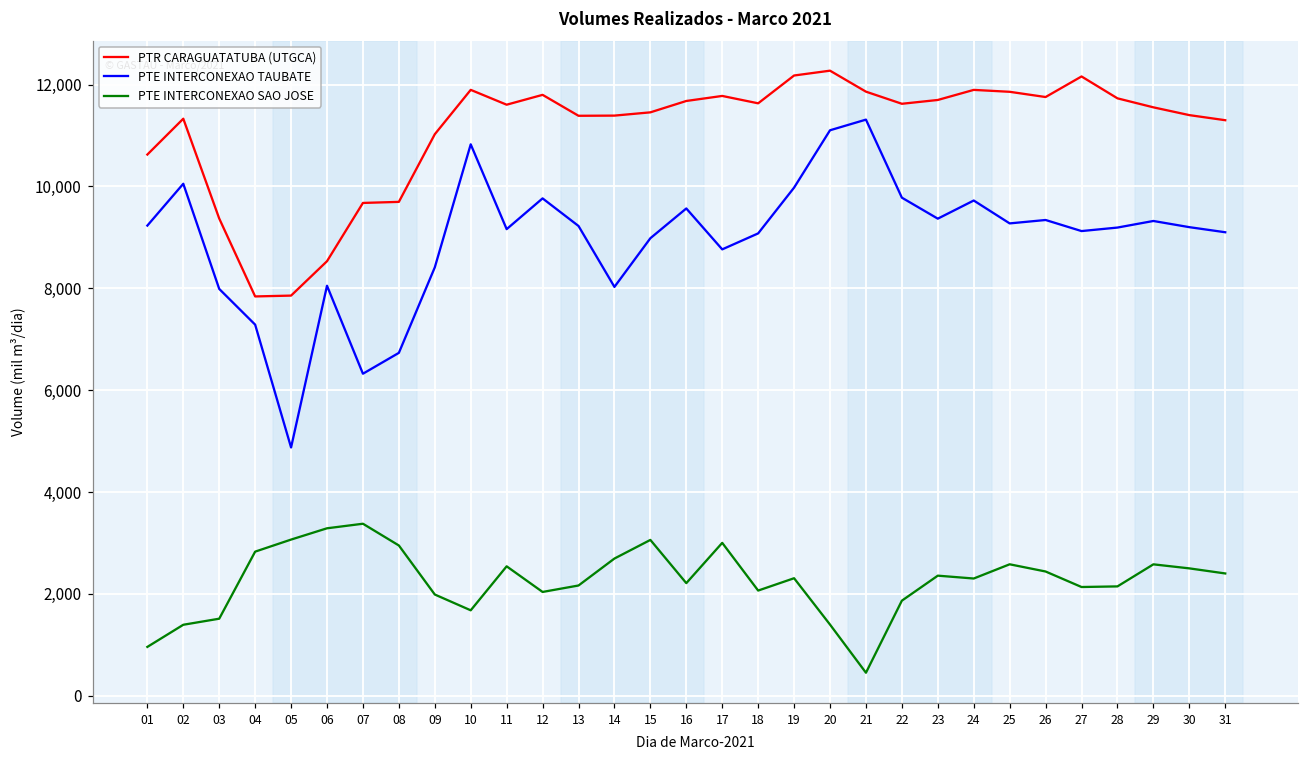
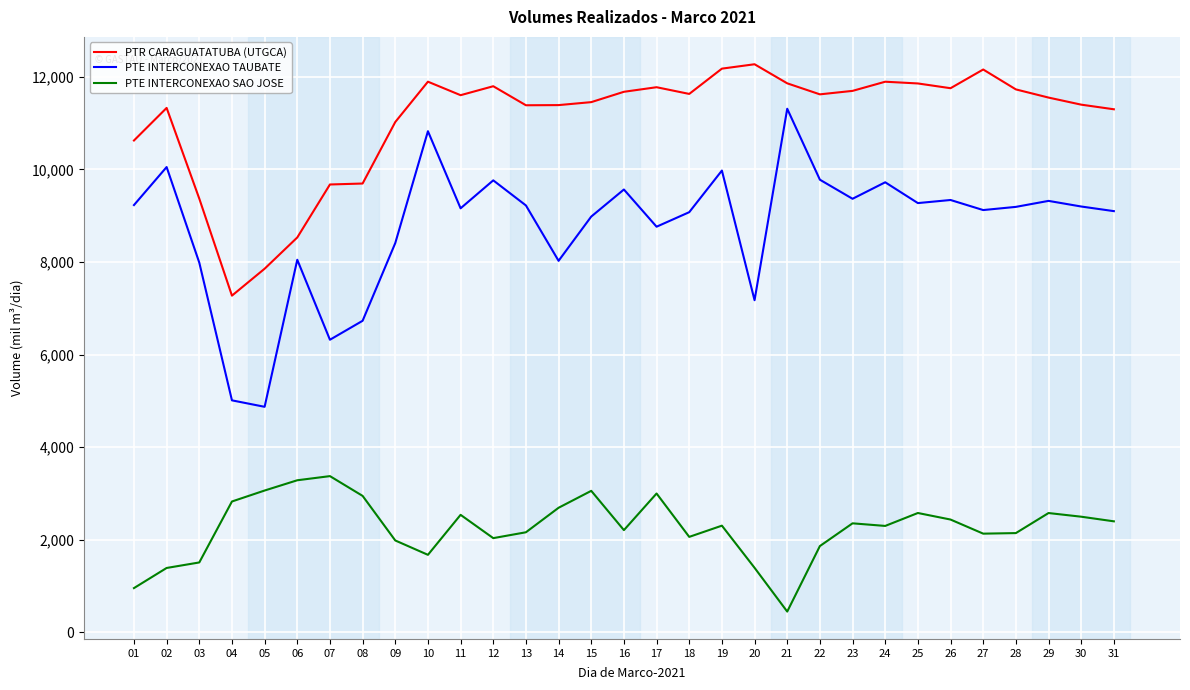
  {
    "PTR CARAGUATATUBA (UTGCA)": {
      "01": "10,600",
      "02": "11,300",
      "03": "9,400",
-     "04": "7,800",
+     "04": "7,300",
      "05": "7,900",
      "06": "8,500",
      "07": "9,700",
      "08": "9,700",
      "09": "11,000",
      "10": "11,900",
      "11": "11,600",
      "12": "11,800",
      "13": "11,400",
      "14": "11,400",
      "15": "11,500",
      "16": "11,700",
      "17": "11,800",
      "18": "11,600",
      "19": "12,200",
      "20": "12,300",
      "21": "11,900",
      "22": "11,600",
      "23": "11,700",
      "24": "11,900",
      "25": "11,900",
      "26": "11,800",
      "27": "12,200",
      "28": "11,700",
      "29": "11,600",
      "30": "11,400",
      "31": "11,300"
    },
    "PTE INTERCONEXAO TAUBATE": {
      "01": "9,200",
      "02": "10,100",
      "03": "8,000",
-     "04": "7,300",
+     "04": "5,000",
      "05": "4,900",
      "06": "8,000",
      "07": "6,300",
      "08": "6,700",
      "09": "8,400",
      "10": "10,800",
      "11": "9,200",
      "12": "9,800",
      "13": "9,200",
      "14": "8,000",
      "15": "9,000",
      "16": "9,600",
      "17": "8,800",
      "18": "9,100",
      "19": "10,000",
-     "20": "11,100",
+     "20": "7,200",
      "21": "11,300",
      "22": "9,800",
      "23": "9,400",
      "24": "9,700",
      "25": "9,300",
      "26": "9,300",
      "27": "9,100",
      "28": "9,200",
      "29": "9,300",
      "30": "9,200",
      "31": "9,100"
    },
    "PTE INTERCONEXAO SAO JOSE": {
      "01": "1,000",
      "02": "1,400",
      "03": "1,500",
      "04": "2,800",
      "05": "3,100",
      "06": "3,300",
      "07": "3,400",
      "08": "2,900",
      "09": "2,000",
      "10": "1,700",
      "11": "2,500",
      "12": "2,000",
      "13": "2,200",
      "14": "2,700",
      "15": "3,100",
      "16": "2,200",
      "17": "3,000",
      "18": "2,100",
      "19": "2,300",
      "20": "1,400",
      "21": "500",
      "22": "1,900",
      "23": "2,400",
      "24": "2,300",
      "25": "2,600",
      "26": "2,400",
      "27": "2,100",
      "28": "2,100",
      "29": "2,600",
      "30": "2,500",
      "31": "2,400"
    }
  }
